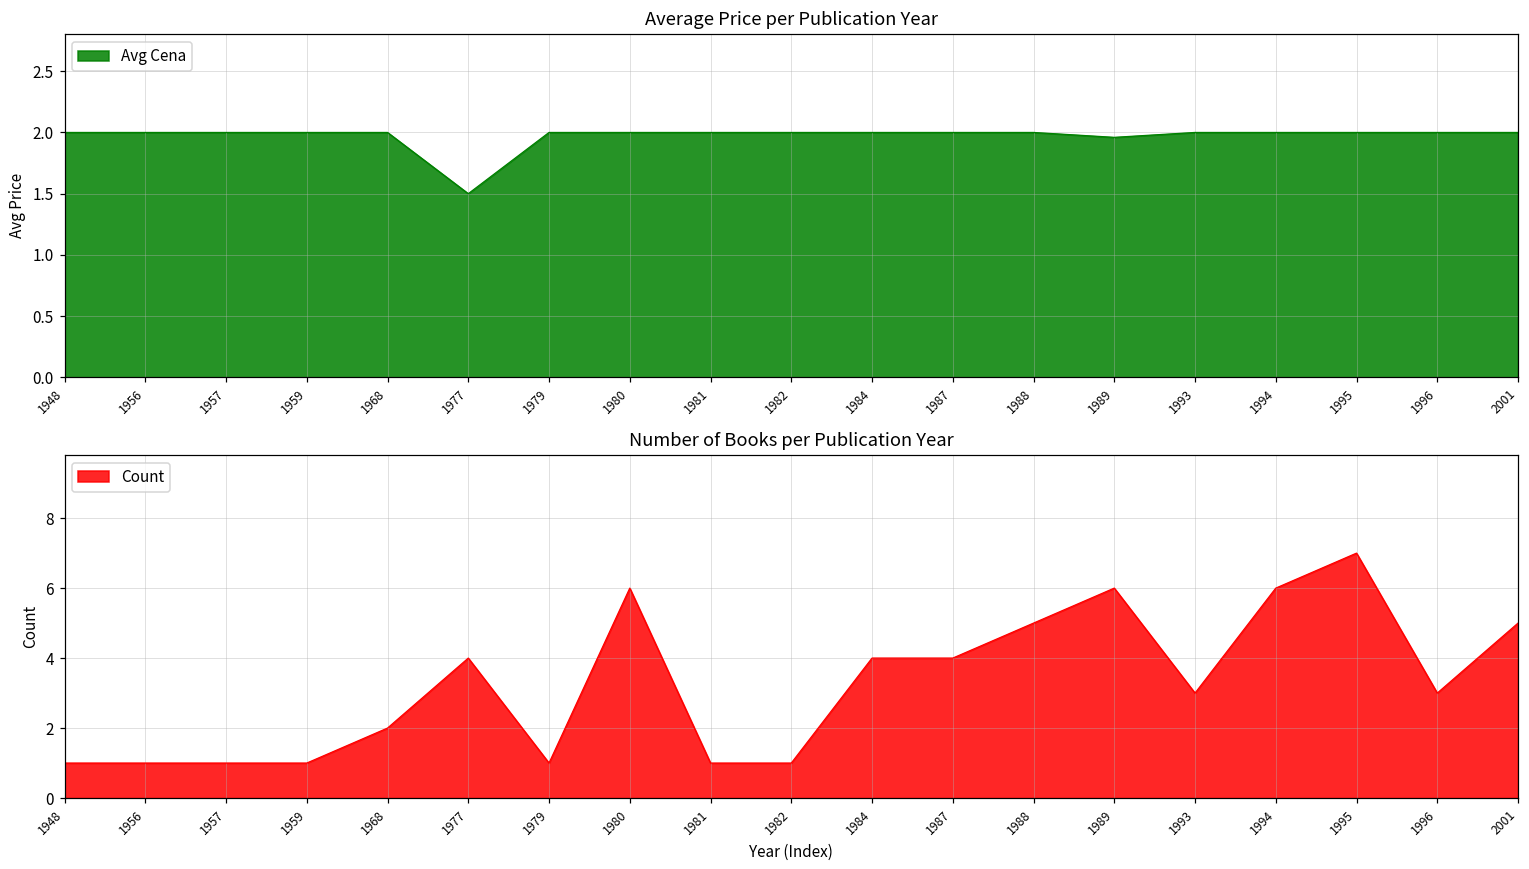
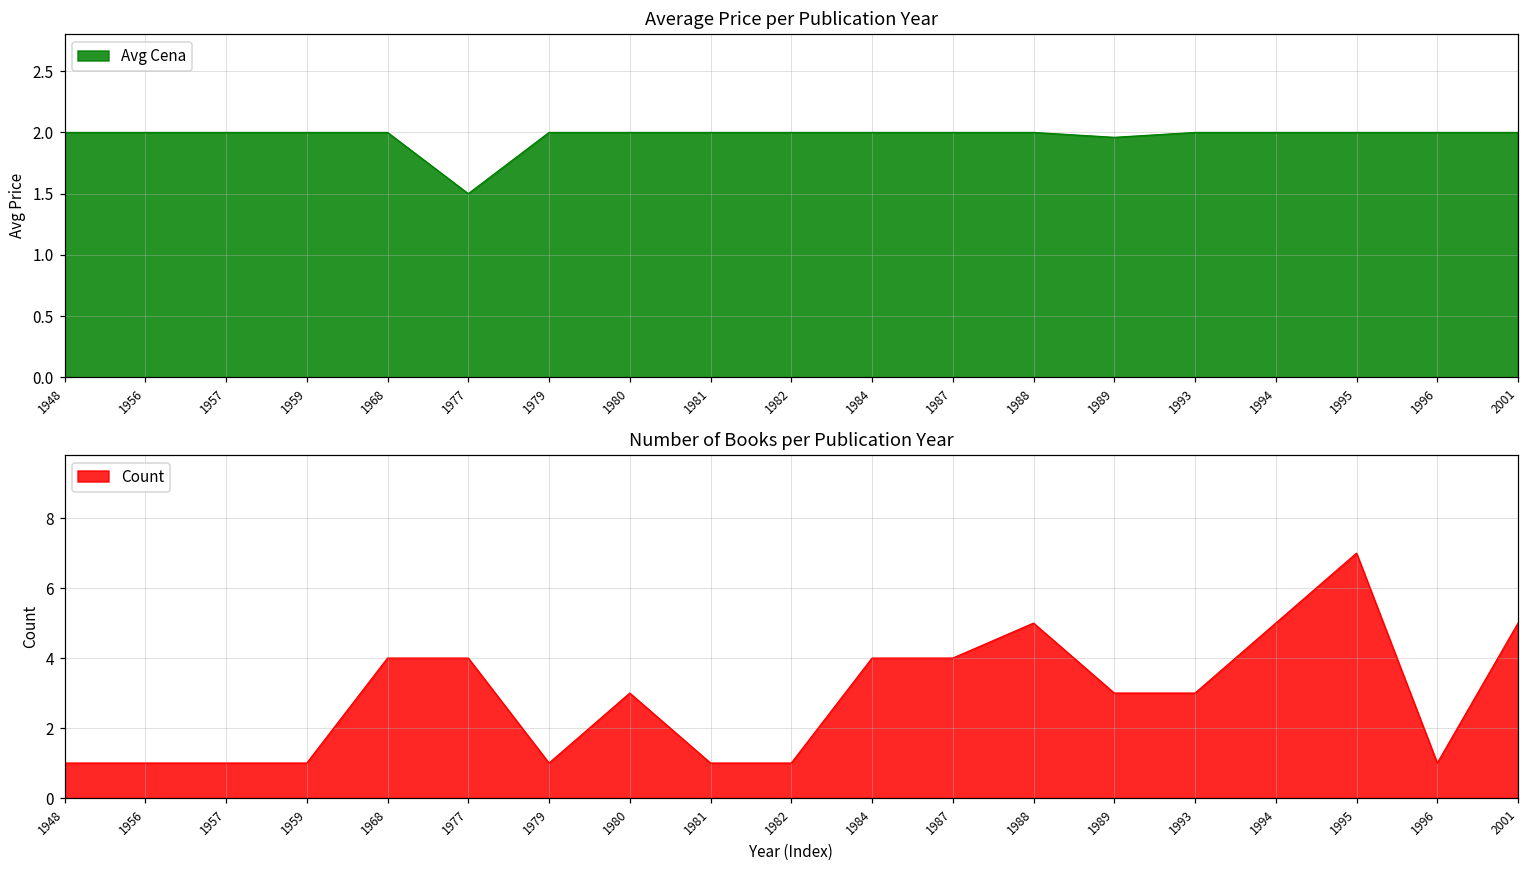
  {
    "Average Price per Publication Year": {
      "1948": 2.00,
      "1956": 2.00,
      "1957": 2.00,
      "1959": 2.00,
      "1968": 2.00,
      "1977": 1.50,
      "1979": 2.00,
      "1980": 2.00,
      "1981": 2.00,
      "1982": 2.00,
      "1984": 2.00,
      "1987": 2.00,
      "1988": 2.00,
      "1989": 1.96,
      "1993": 2.00,
      "1994": 2.00,
      "1995": 2.00,
      "1996": 2.00,
      "2001": 2.00
    },
    "Number of Books per Publication Year": {
      "1948": 1,
      "1956": 1,
      "1957": 1,
      "1959": 1,
-     "1968": 2,
+     "1968": 4,
      "1977": 4,
      "1979": 1,
-     "1980": 6,
+     "1980": 3,
      "1981": 1,
      "1982": 1,
      "1984": 4,
      "1987": 4,
      "1988": 5,
-     "1989": 6,
+     "1989": 3,
      "1993": 3,
-     "1994": 6,
+     "1994": 5,
      "1995": 7,
-     "1996": 3,
+     "1996": 1,
      "2001": 5
    }
  }
